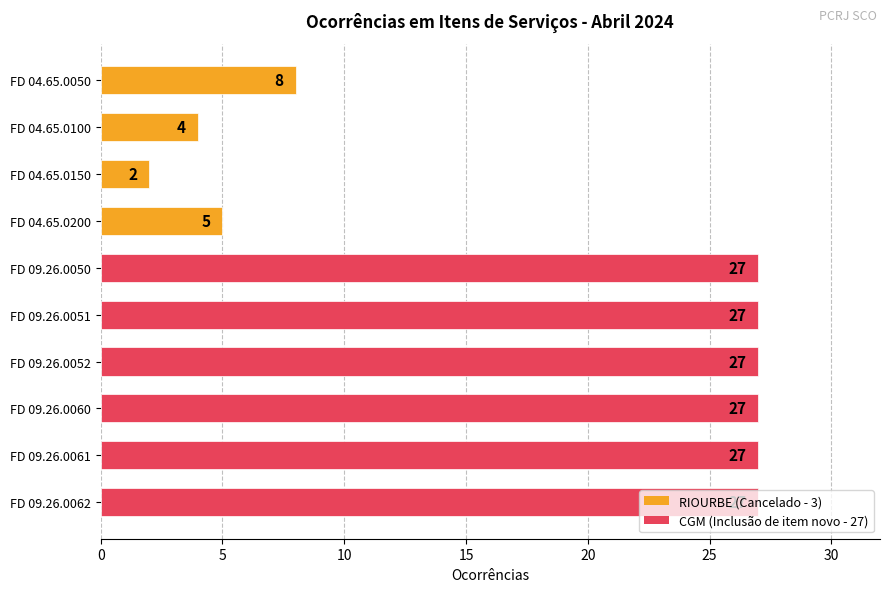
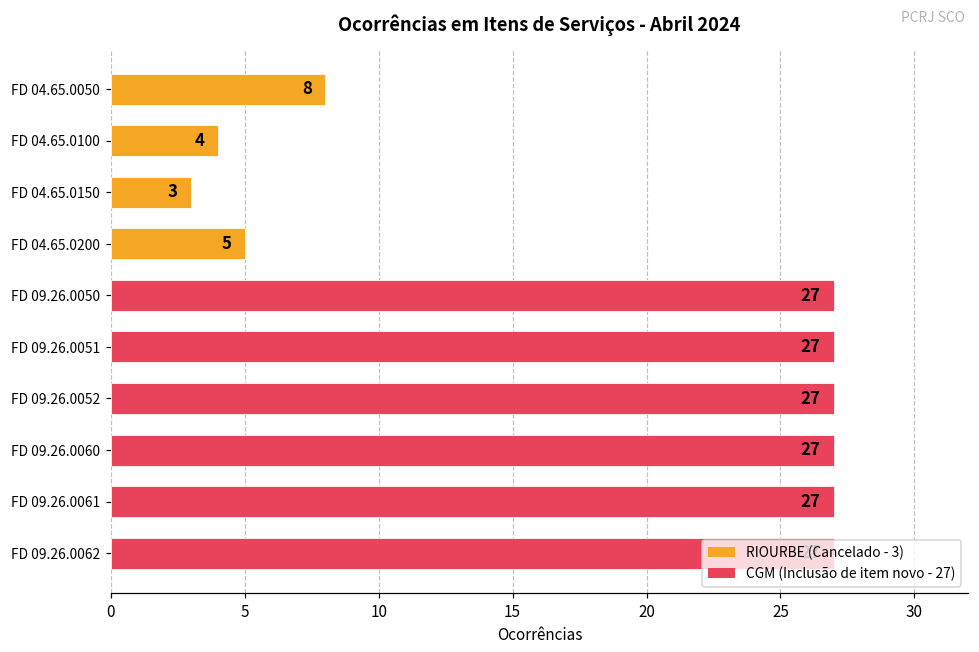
  {
    "FD 04.65.0050": 8,
    "FD 04.65.0100": 4,
-   "FD 04.65.0150": 2,
+   "FD 04.65.0150": 3,
    "FD 04.65.0200": 5,
    "FD 09.26.0050": 27,
    "FD 09.26.0051": 27,
    "FD 09.26.0052": 27,
    "FD 09.26.0060": 27,
    "FD 09.26.0061": 27
  }
